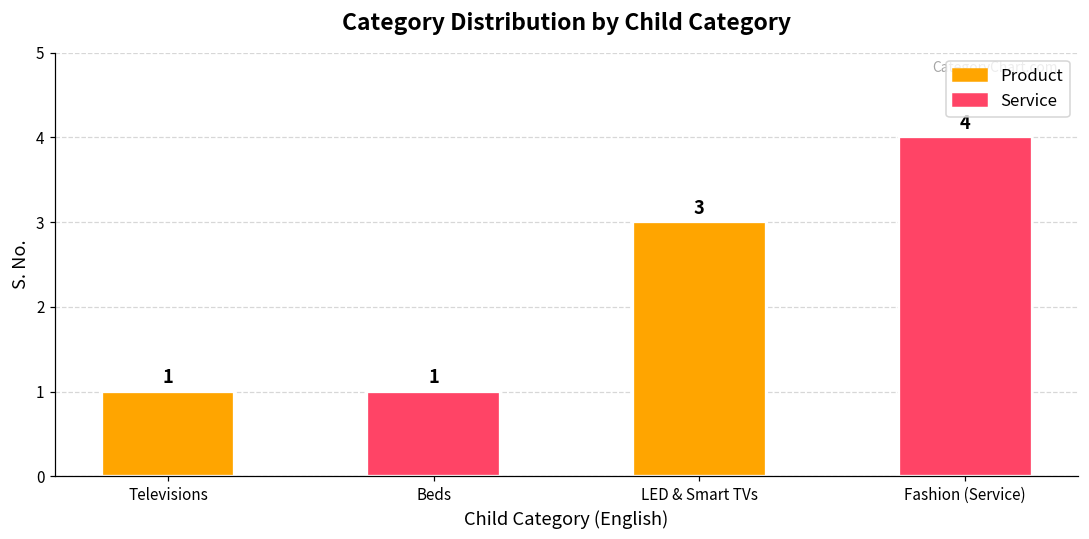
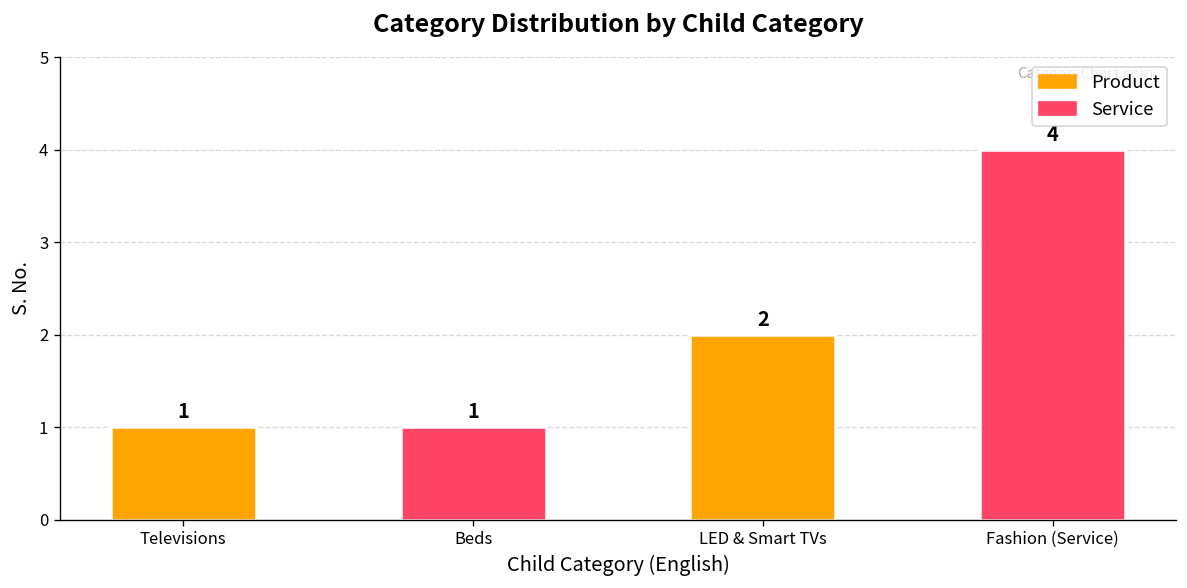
  {
    "Televisions": 1,
    "Beds": 1,
-   "LED & Smart TVs": 3
+   "LED & Smart TVs": 2
  }
